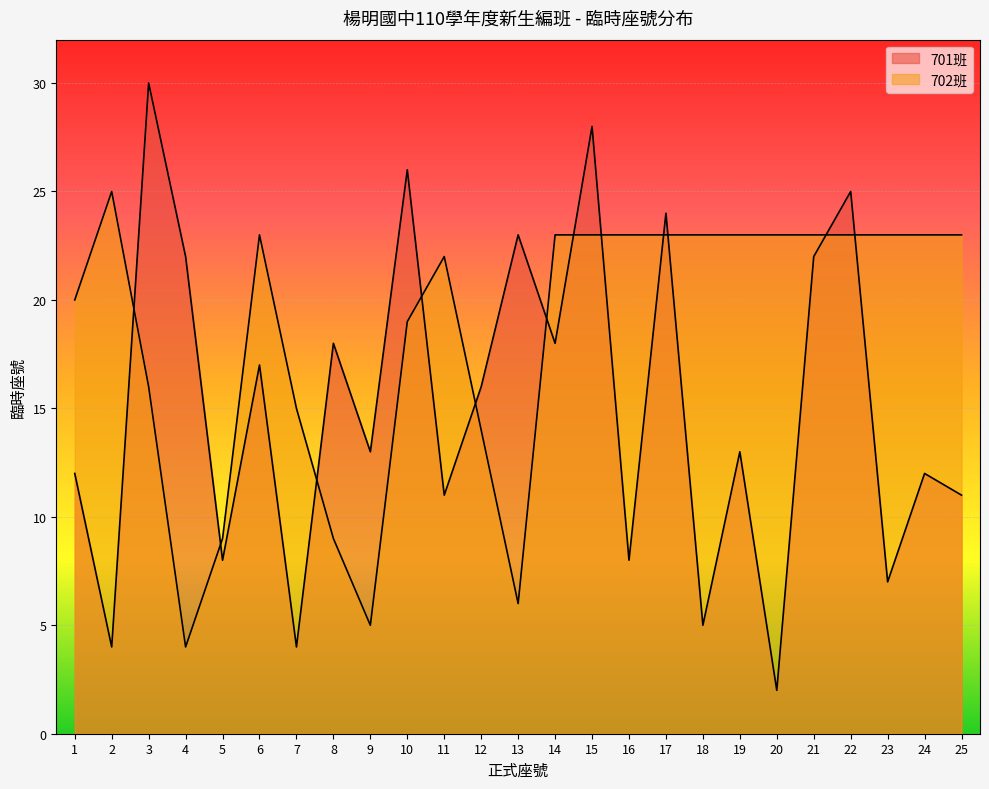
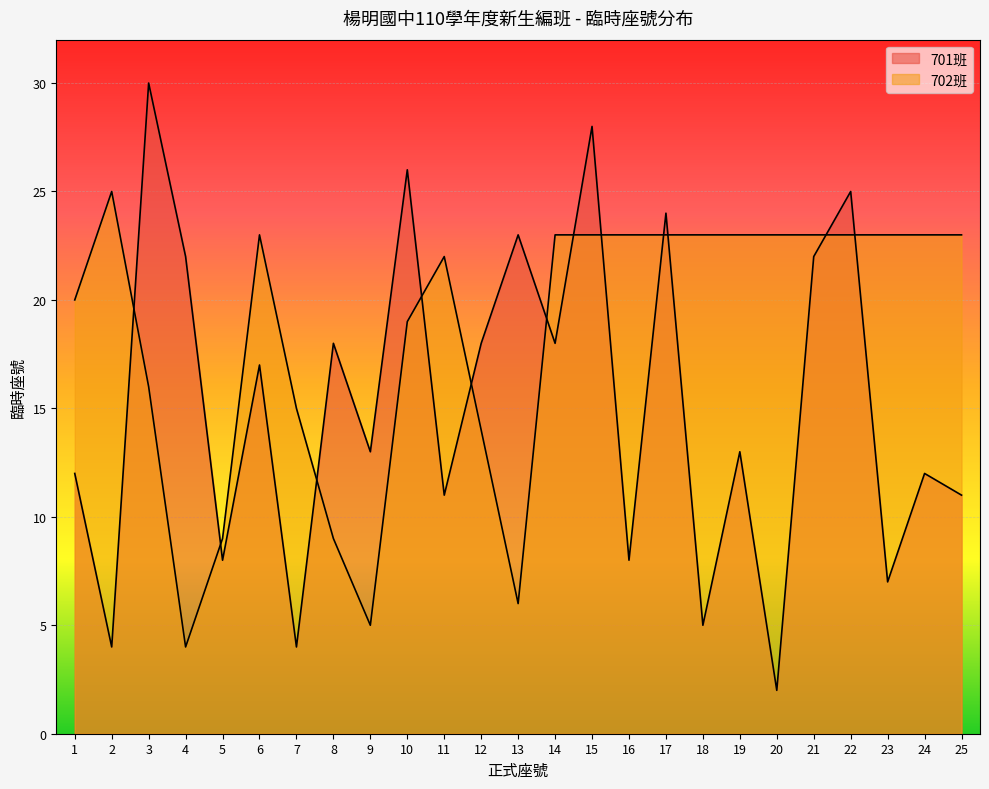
  {
    "701班": {
      "1": 12,
      "2": 4,
      "3": 30,
      "4": 22,
      "5": 8,
      "6": 17,
      "7": 4,
      "8": 18,
      "9": 13,
      "10": 26,
      "11": 11,
-     "12": 16,
+     "12": 18,
      "13": 23,
      "14": 18,
      "15": 28,
      "16": 8,
      "17": 24,
      "18": 5,
      "19": 13,
      "20": 2,
      "21": 22,
      "22": 25,
      "23": 7,
      "24": 12,
      "25": 11
    },
    "702班": {
      "1": 20,
      "2": 25,
      "3": 16,
      "4": 4,
      "5": 9,
      "6": 23,
      "7": 15,
      "8": 9,
      "9": 5,
      "10": 19,
      "11": 22,
      "12": 14,
      "13": 6,
      "14": 23,
      "15": 23,
      "16": 23,
      "17": 23,
      "18": 23,
      "19": 23,
      "20": 23,
      "21": 23,
      "22": 23,
      "23": 23,
      "24": 23,
      "25": 23
    }
  }
